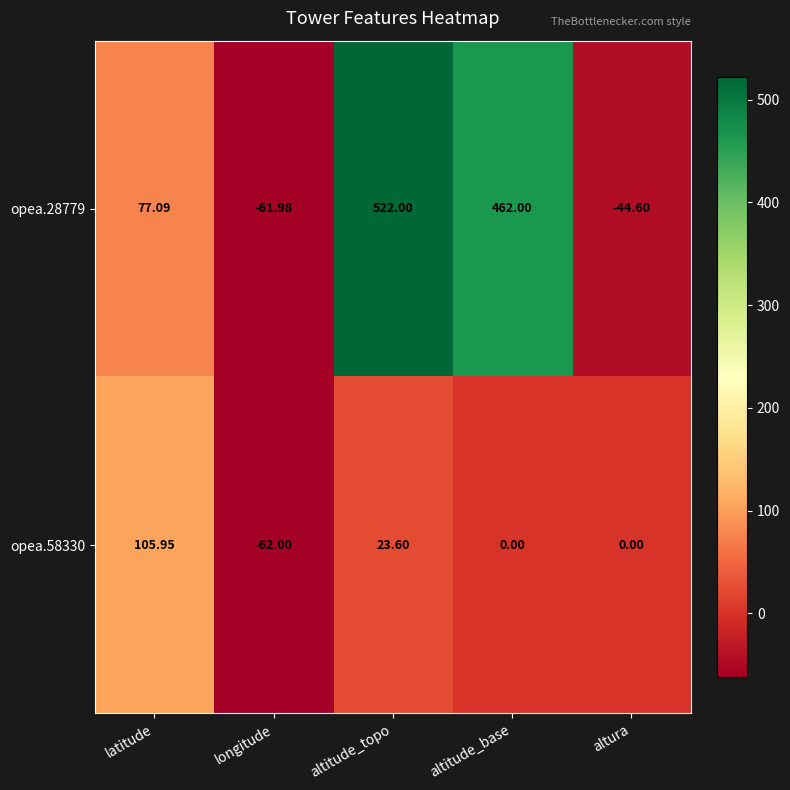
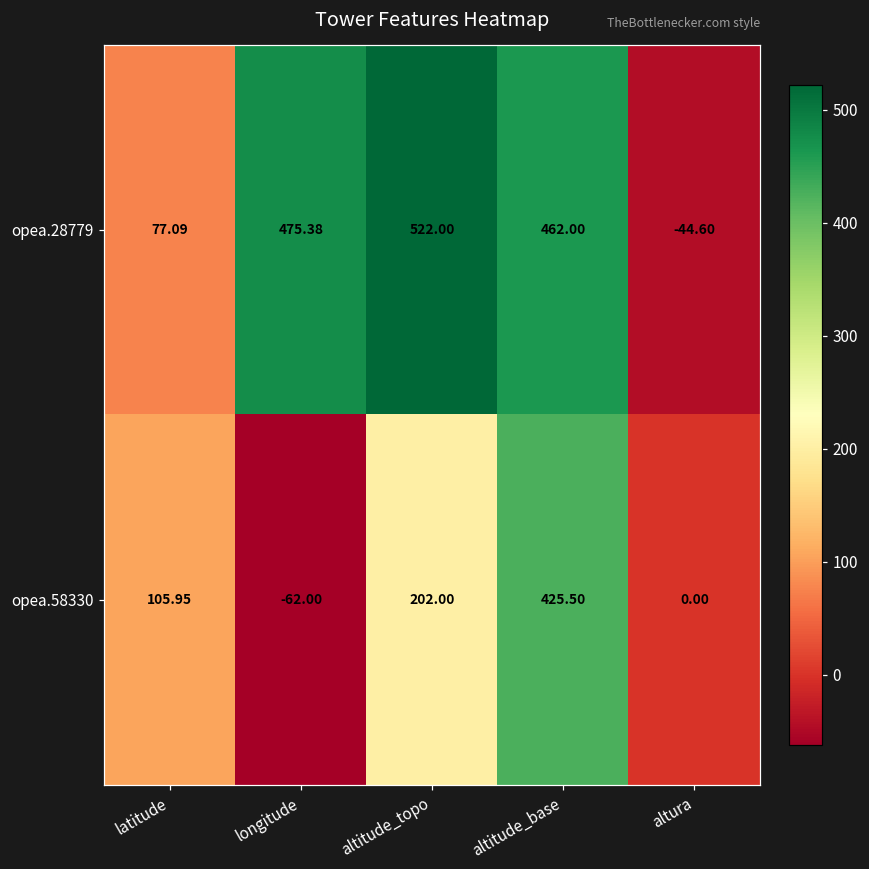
  {
    "opea.28779": {
      "latitude": 77.09,
-     "longitude": -61.98,
+     "longitude": 475.38,
      "altitude_topo": 522.00,
      "altitude_base": 462.00,
      "altura": -44.60
    },
    "opea.58330": {
      "latitude": 105.95,
      "longitude": -62.00,
-     "altitude_topo": 23.60,
-     "altitude_base": 0.00,
+     "altitude_topo": 202.00,
+     "altitude_base": 425.50,
      "altura": 0.00
    }
  }
